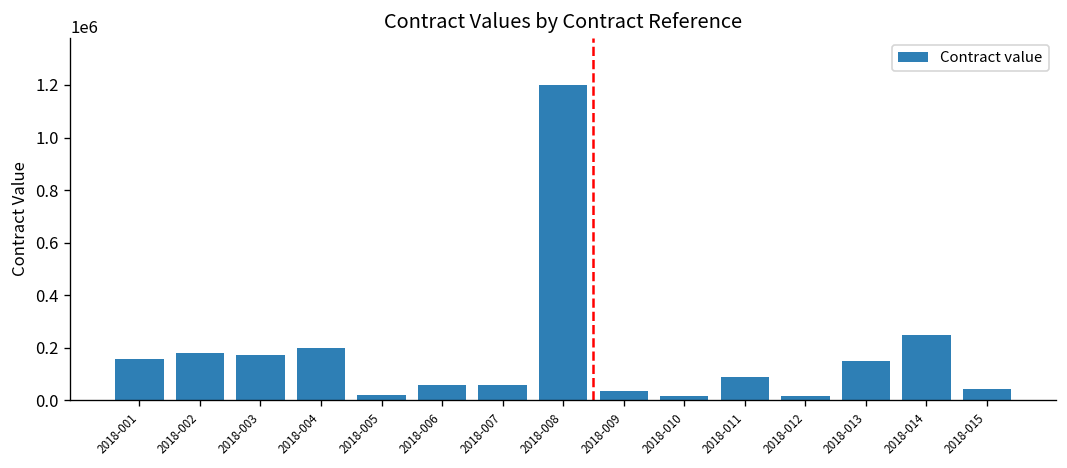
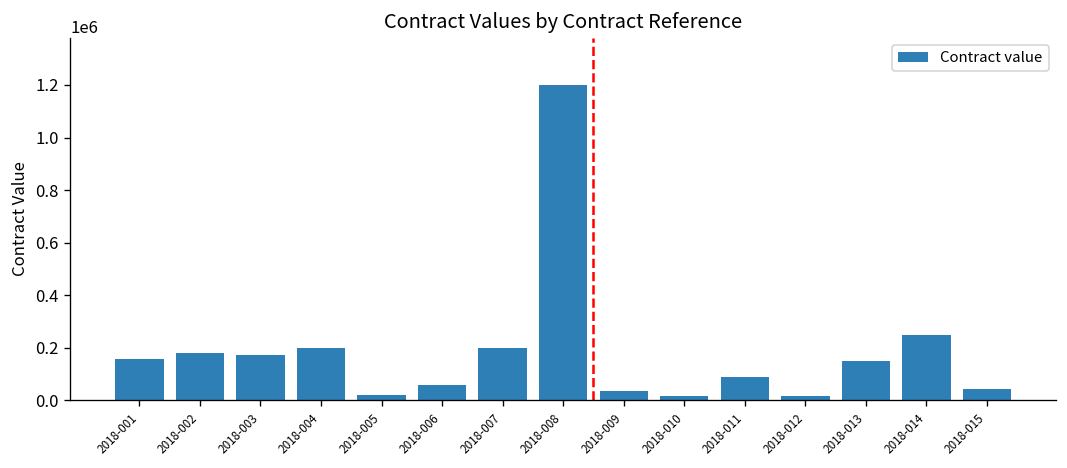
  {
    "2018-001": 160000,
    "2018-002": 180000,
    "2018-003": 170000,
    "2018-004": 200000,
    "2018-005": 20000,
    "2018-006": 60000,
-   "2018-007": 60000,
+   "2018-007": 200000,
    "2018-008": 1200000,
    "2018-009": 40000,
    "2018-010": 20000,
    "2018-011": 90000,
    "2018-012": 20000,
    "2018-013": 150000,
    "2018-014": 250000,
    "2018-015": 40000
  }
